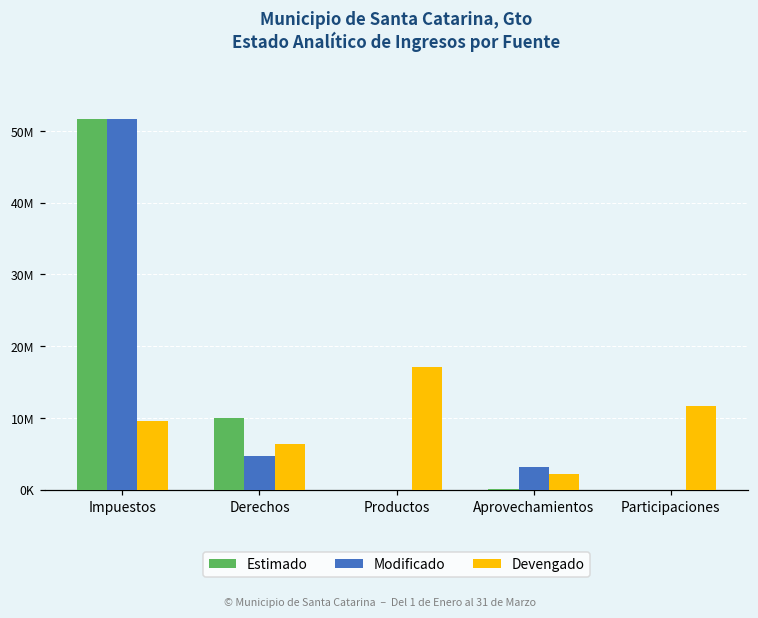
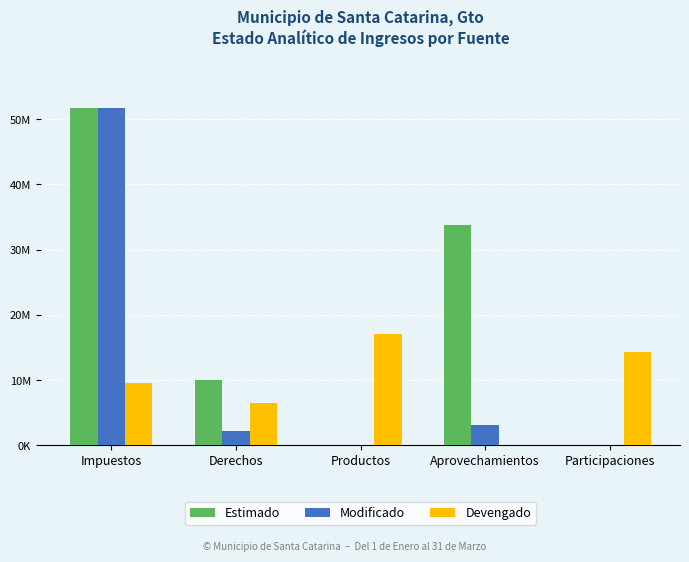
  {
    "Estimado": {
      "Impuestos": 52000000,
      "Derechos": 10000000,
      "Productos": 0,
-     "Aprovechamientos": 0,
+     "Aprovechamientos": 34000000,
      "Participaciones": 0
    },
    "Modificado": {
      "Impuestos": 52000000,
-     "Derechos": 5000000,
+     "Derechos": 2000000,
      "Productos": 0,
      "Aprovechamientos": 3000000
    },
    "Devengado": {
      "Impuestos": 10000000,
      "Derechos": 6000000,
      "Productos": 17000000,
-     "Aprovechamientos": 2000000,
-     "Participaciones": 12000000
+     "Aprovechamientos": 0,
+     "Participaciones": 14000000
    }
  }
